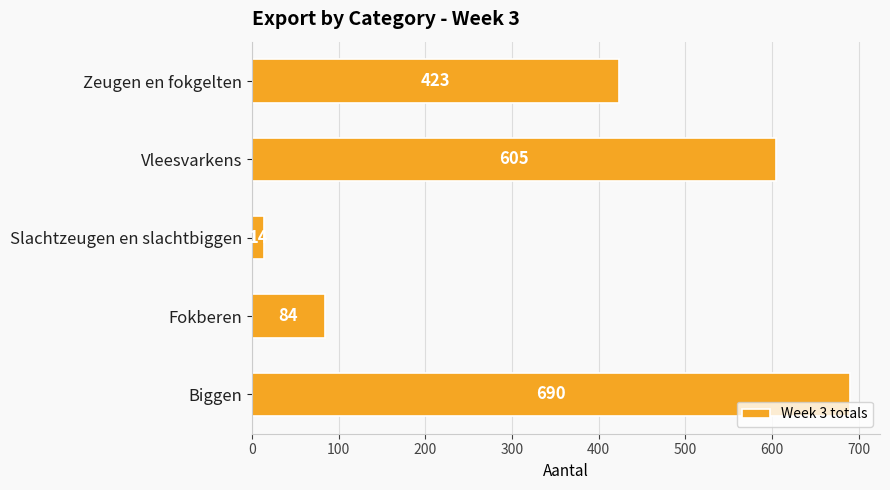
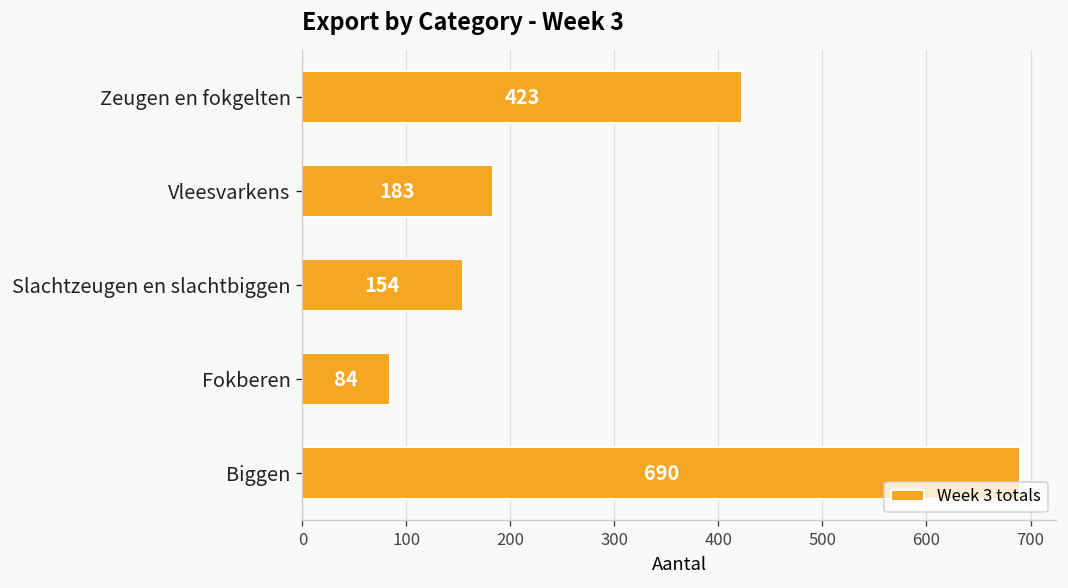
  {
    "Zeugen en fokgelten": 423,
-   "Vleesvarkens": 605,
-   "Slachtzeugen en slachtbiggen": 10,
+   "Vleesvarkens": 183,
+   "Slachtzeugen en slachtbiggen": 150,
    "Fokberen": 84,
    "Biggen": 690
  }
